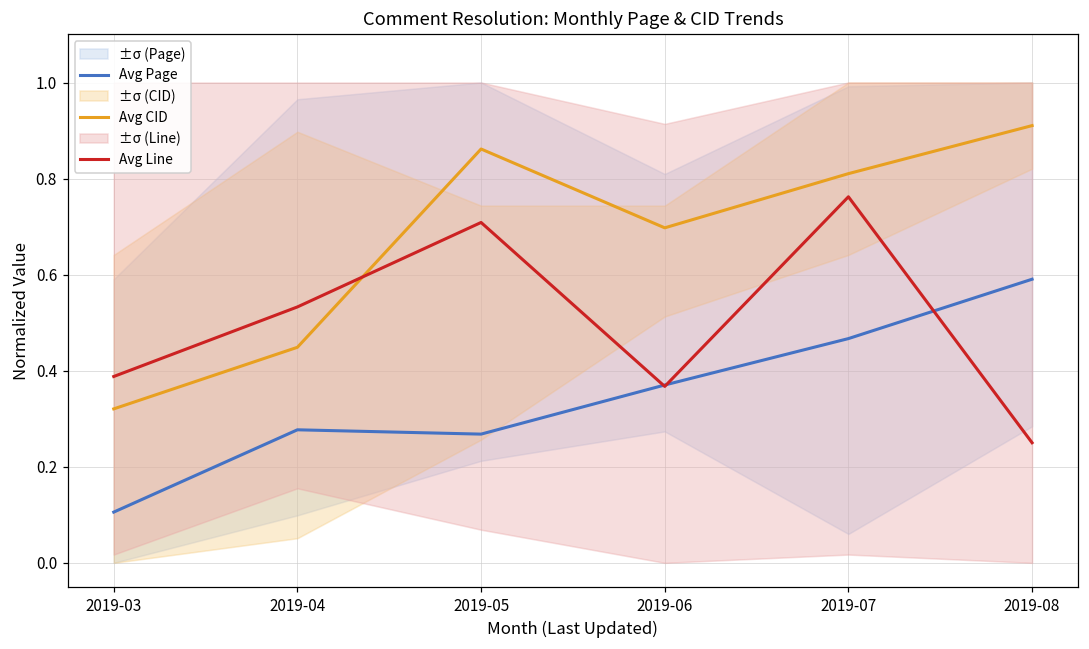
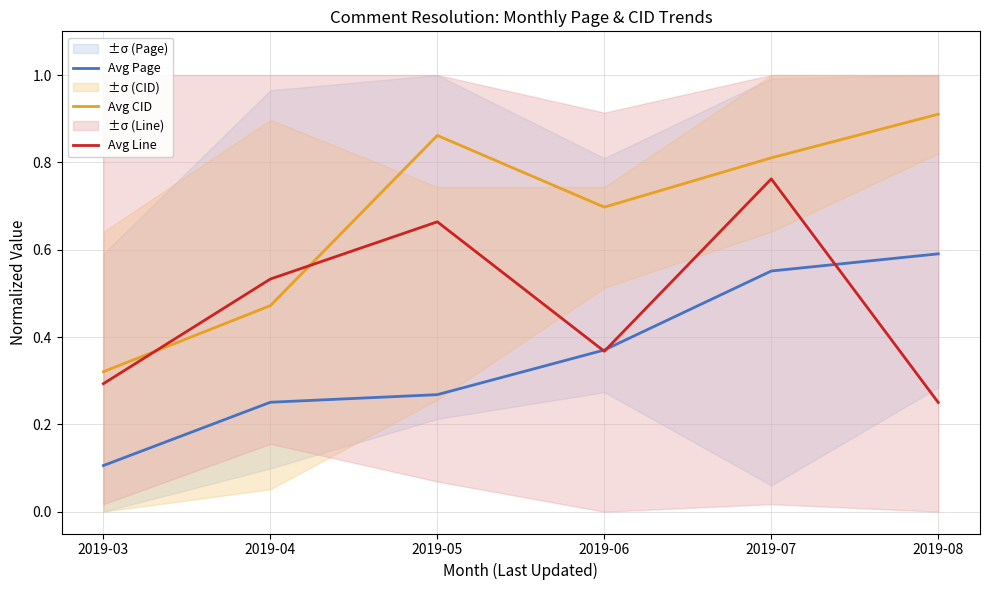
  {
    "Avg Page": {
      "2019-03": 0.11,
-     "2019-04": 0.28,
+     "2019-04": 0.25,
      "2019-05": 0.27,
-     "2019-07": 0.47,
+     "2019-07": 0.55,
      "2019-08": 0.59
    },
    "Avg CID": {
      "2019-03": 0.32,
-     "2019-04": 0.45,
+     "2019-04": 0.47,
      "2019-05": 0.86,
      "2019-06": 0.70,
      "2019-07": 0.81,
      "2019-08": 0.91
    },
    "Avg Line": {
-     "2019-03": 0.39,
+     "2019-03": 0.29,
      "2019-04": 0.53,
-     "2019-05": 0.71,
+     "2019-05": 0.66,
      "2019-07": 0.76,
      "2019-08": 0.25
    }
  }
